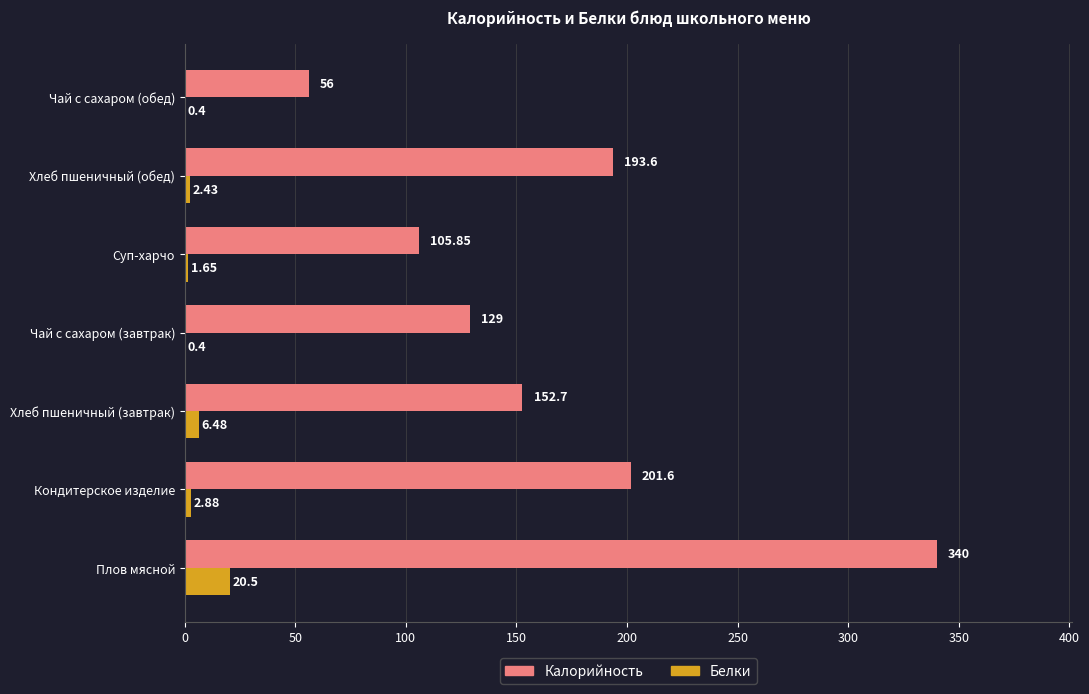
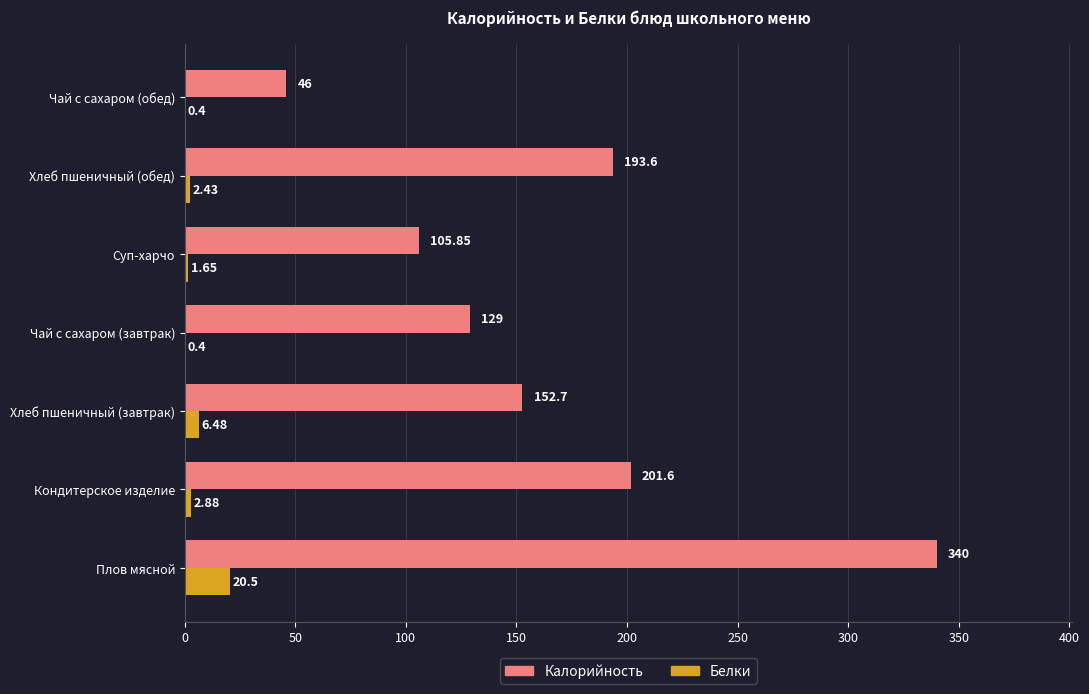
  {
    "Калорийность": {
-     "Чай с сахаром (обед)": 56,
+     "Чай с сахаром (обед)": 46,
      "Хлеб пшеничный (обед)": 193.6,
      "Суп-харчо": 105.85,
      "Чай с сахаром (завтрак)": 129,
      "Хлеб пшеничный (завтрак)": 152.7,
      "Кондитерское изделие": 201.6,
      "Плов мясной": 340
    },
    "Белки": {
      "Чай с сахаром (обед)": 0.4,
      "Хлеб пшеничный (обед)": 2.43,
      "Суп-харчо": 1.65,
      "Чай с сахаром (завтрак)": 0.4,
      "Хлеб пшеничный (завтрак)": 6.48,
      "Кондитерское изделие": 2.88,
      "Плов мясной": 20.5
    }
  }
